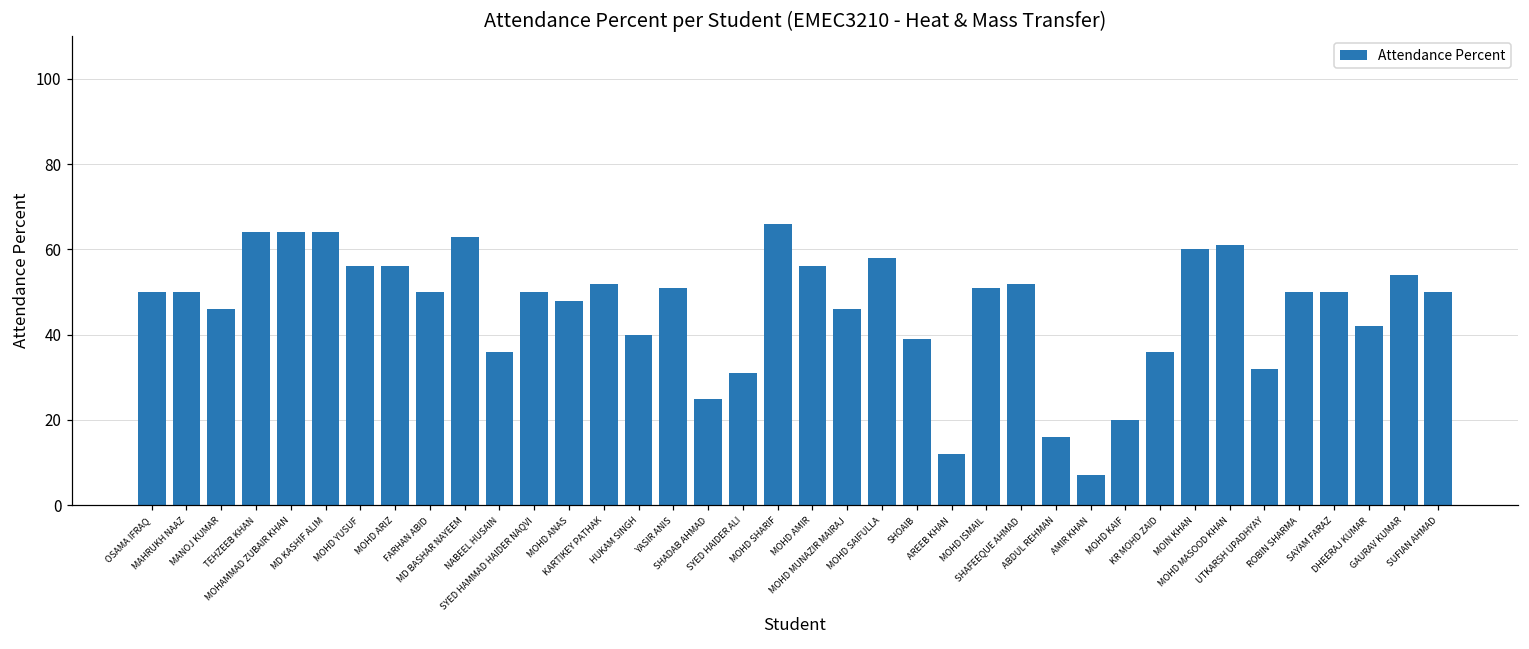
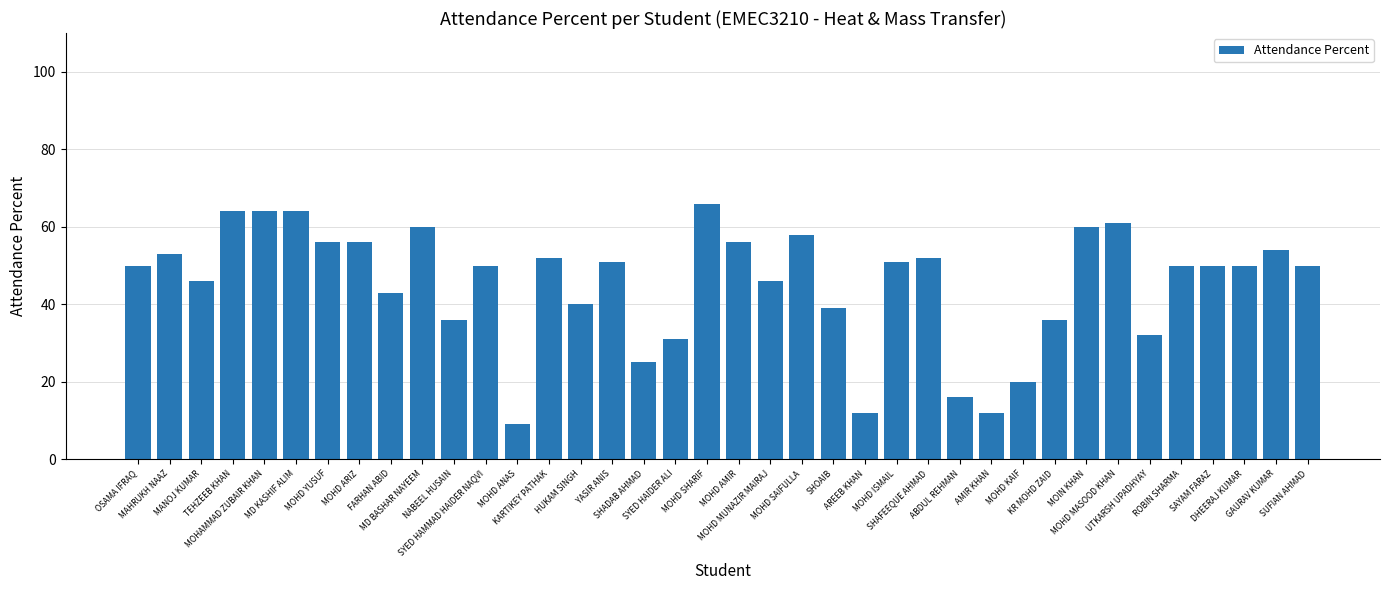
  {
    "OSAMA IFRAQ": 50,
-   "MAHRUKH NAAZ": 50,
+   "MAHRUKH NAAZ": 53,
    "MANOJ KUMAR": 46,
    "TEHZEEB KHAN": 64,
    "MOHAMMAD ZUBAIR KHAN": 64,
    "MD KASHIF ALIM": 64,
    "MOHD YUSUF": 56,
    "MOHD ARIZ": 56,
-   "FARHAN ABID": 50,
-   "MD BASHAR NAYEEM": 63,
+   "FARHAN ABID": 43,
+   "MD BASHAR NAYEEM": 60,
    "NABEEL HUSAIN": 36,
    "SYED HAMMAD HAIDER NAQVI": 50,
-   "MOHD ANAS": 48,
+   "MOHD ANAS": 9,
    "KARTIKEY PATHAK": 52,
    "HUKAM SINGH": 40,
    "YASIR ANIS": 51,
    "SHADAB AHMAD": 25,
    "SYED HAIDER ALI": 31,
    "MOHD SHARIF": 66,
    "MOHD AMIR": 56,
    "MOHD MUNAZIR MAIRAJ": 46,
    "MOHD SAIFULLA": 58,
    "SHOAIB": 39,
    "AREEB KHAN": 12,
    "MOHD ISMAIL": 51,
    "SHAFEEQUE AHMAD": 52,
    "ABDUL REHMAN": 16,
-   "AMIR KHAN": 7,
+   "AMIR KHAN": 12,
    "MOHD KAIF": 20,
    "KR MOHD ZAID": 36,
    "MOIN KHAN": 60,
    "MOHD MASOOD KHAN": 61,
    "UTKARSH UPADHYAY": 32,
    "ROBIN SHARMA": 50,
    "SAYAM FARAZ": 50,
-   "DHEERAJ KUMAR": 42,
+   "DHEERAJ KUMAR": 50,
    "GAURAV KUMAR": 54,
    "SUFIAN AHMAD": 50
  }
